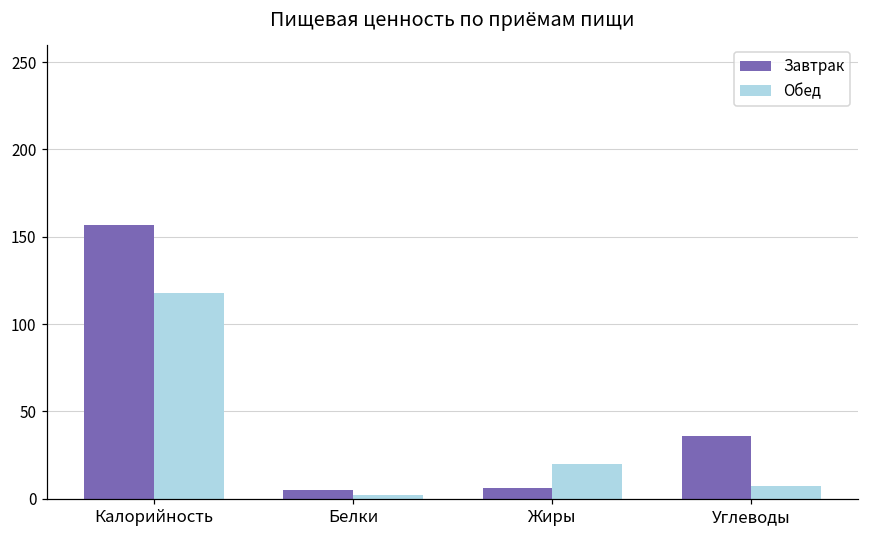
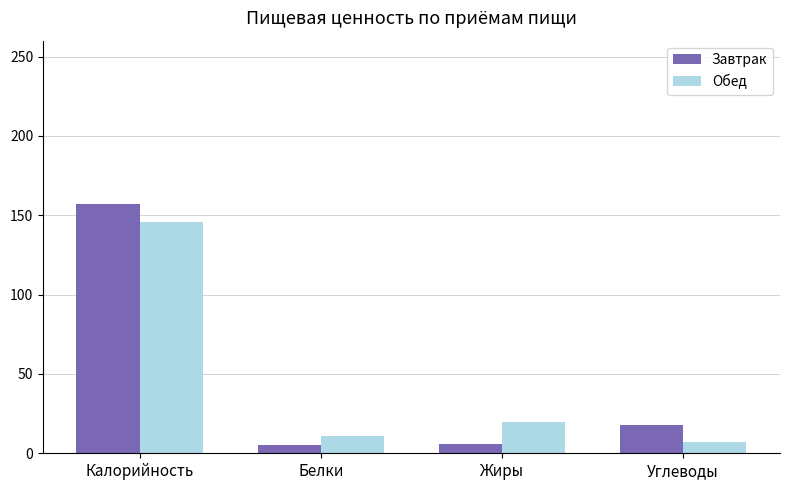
  {
    "Завтрак": {
      "Калорийность": 157,
      "Белки": 5,
      "Жиры": 6,
-     "Углеводы": 36
+     "Углеводы": 18
    },
    "Обед": {
-     "Калорийность": 118,
-     "Белки": 2,
+     "Калорийность": 146,
+     "Белки": 11,
      "Жиры": 20,
      "Углеводы": 7
    }
  }
